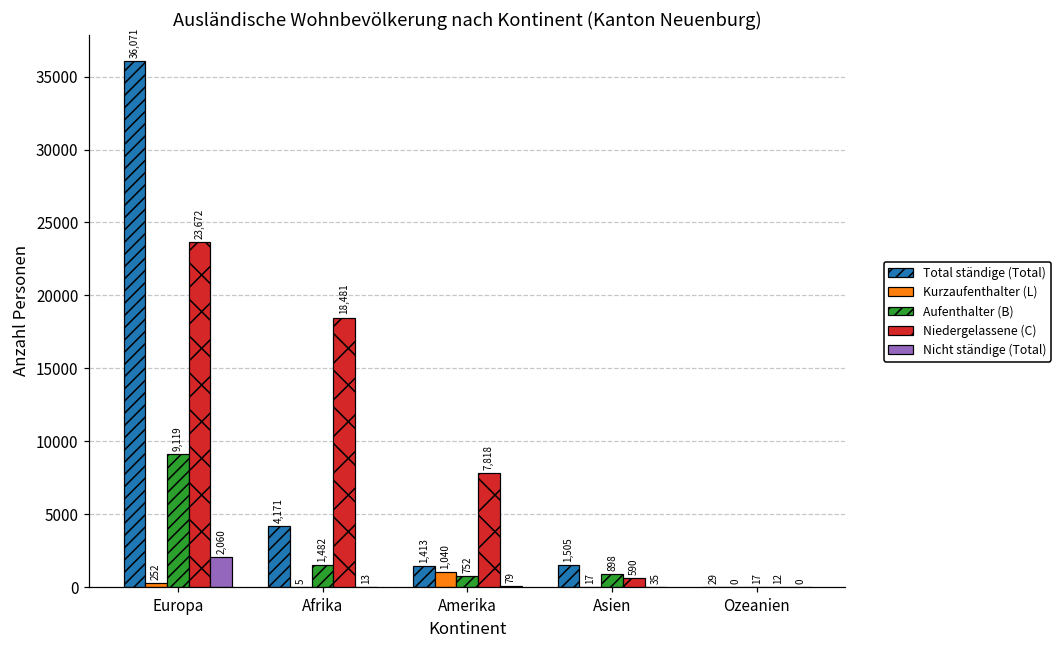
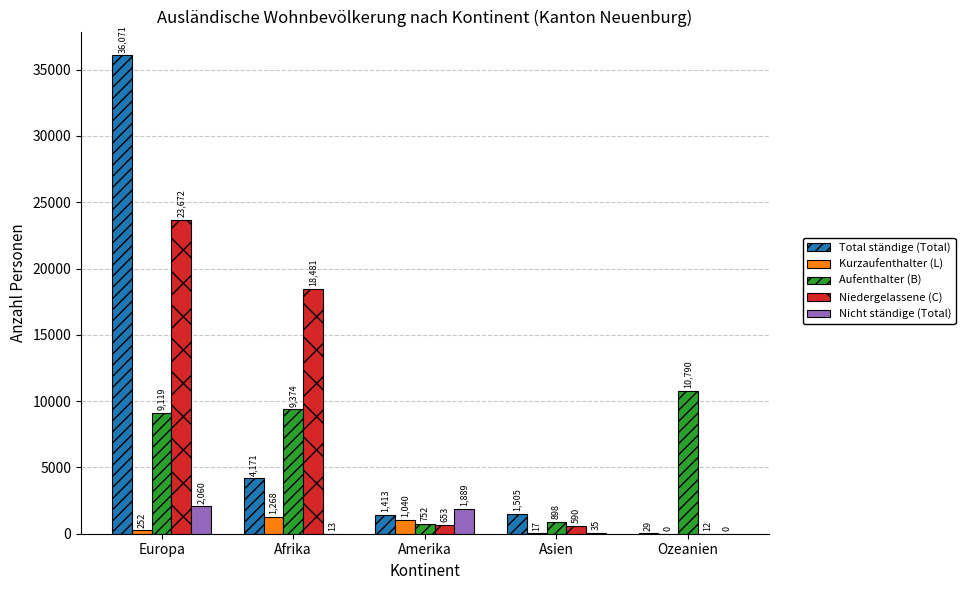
  {
    "Total ständige (Total)": {
      "Europa": "36,071",
      "Afrika": "4,171",
      "Amerika": "1,413",
      "Asien": "1,505",
      "Ozeanien": "29"
    },
    "Kurzaufenthalter (L)": {
      "Europa": "252",
-     "Afrika": "5",
+     "Afrika": "1,268",
      "Amerika": "1,040",
      "Asien": "17",
      "Ozeanien": "0"
    },
    "Aufenthalter (B)": {
      "Europa": "9,119",
-     "Afrika": "1,482",
+     "Afrika": "9,374",
      "Amerika": "752",
      "Asien": "898",
-     "Ozeanien": "17"
+     "Ozeanien": "10,790"
    },
    "Niedergelassene (C)": {
      "Europa": "23,672",
      "Afrika": "18,481",
-     "Amerika": "7,818",
+     "Amerika": "653",
      "Asien": "590",
      "Ozeanien": "12"
    },
    "Nicht ständige (Total)": {
      "Europa": "2,060",
      "Afrika": "13",
-     "Amerika": "79",
+     "Amerika": "1,889",
      "Asien": "35",
      "Ozeanien": "0"
    }
  }
